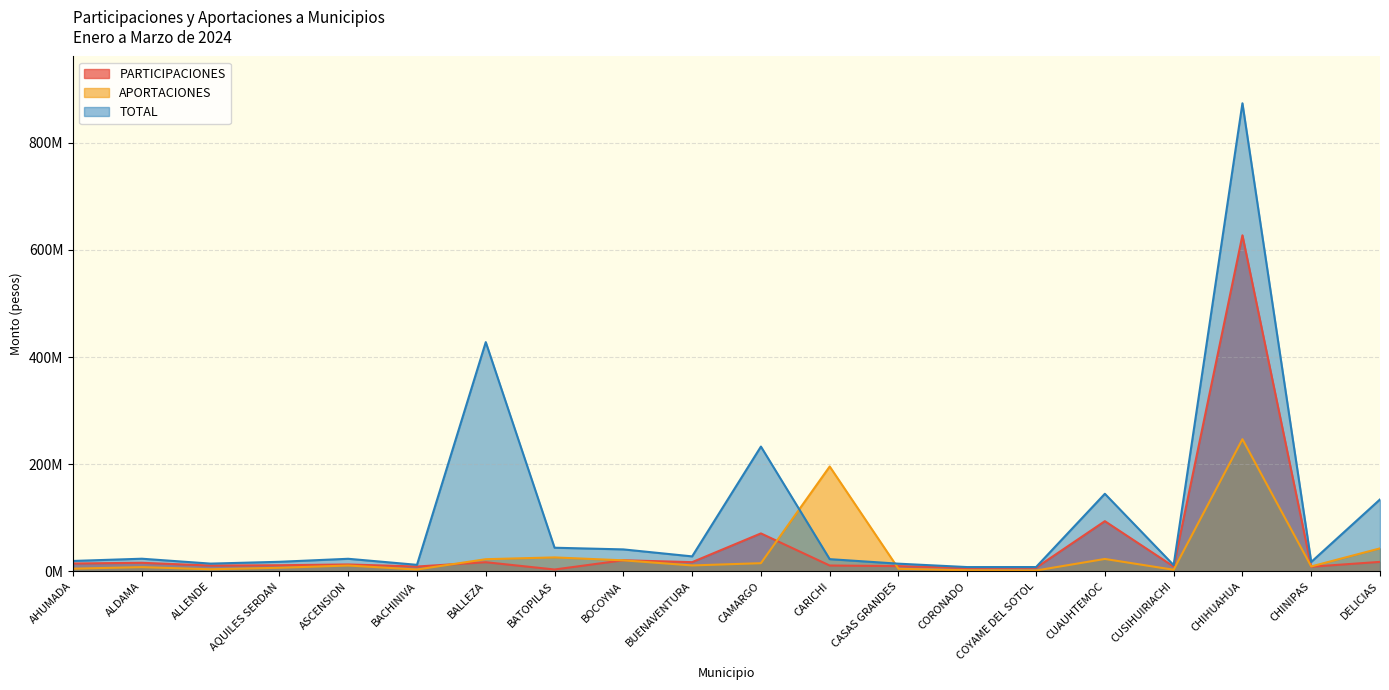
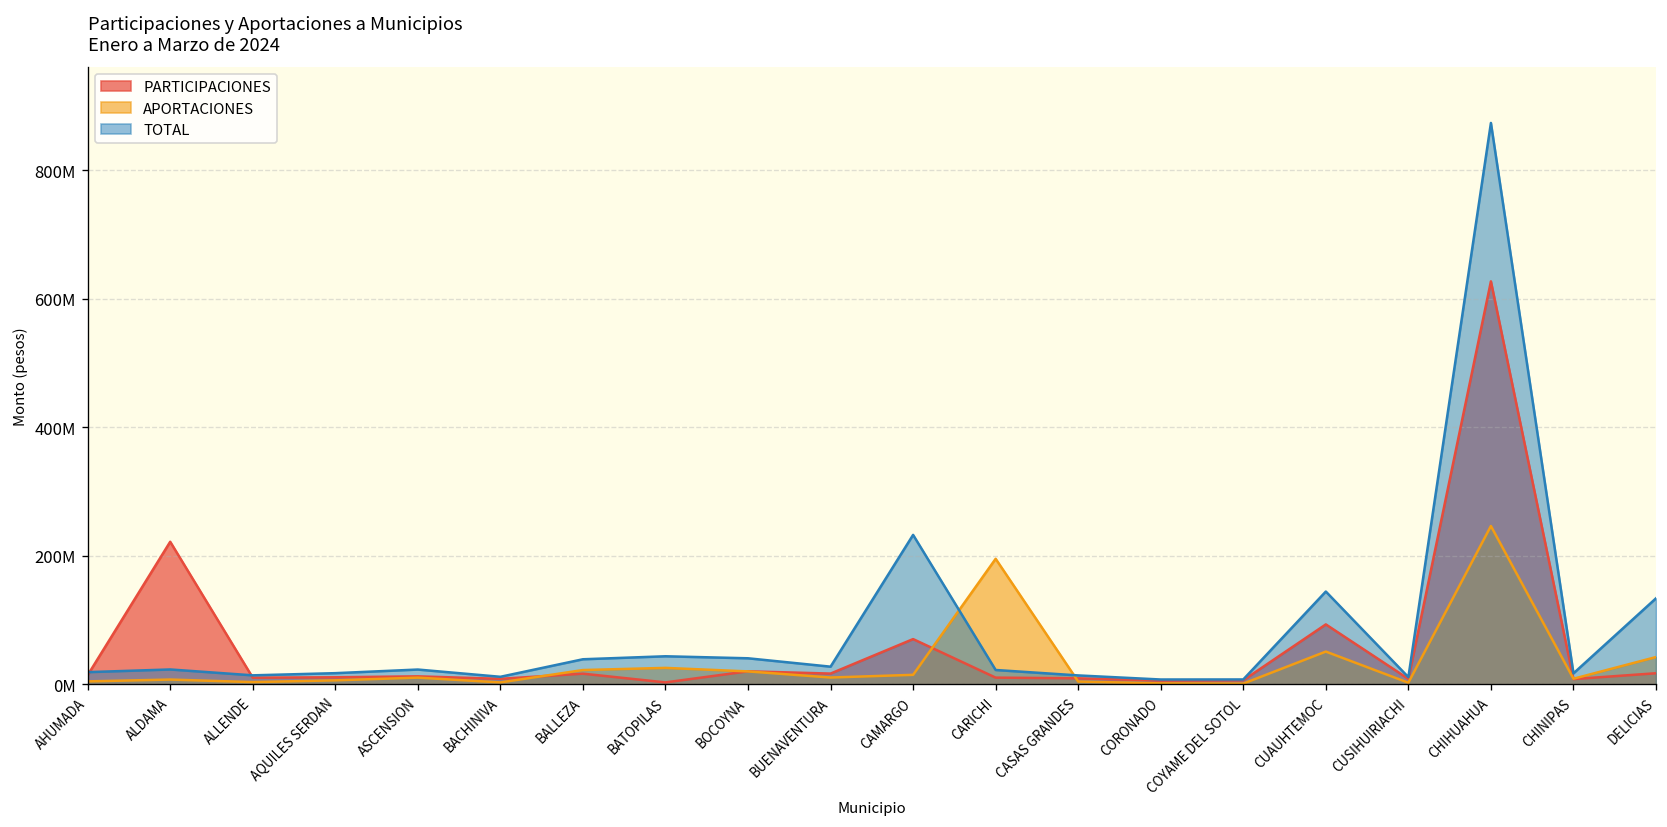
  {
    "PARTICIPACIONES": {
-     "ALDAMA": 20000000,
+     "ALDAMA": 220000000,
      "AQUILES SERDAN": 10000000,
      "BALLEZA": 20000000,
      "BATOPILAS": 0,
      "BUENAVENTURA": 20000000,
      "CAMARGO": 70000000,
      "CARICHI": 10000000,
      "CUAUHTEMOC": 90000000,
      "CHIHUAHUA": 630000000,
      "DELICIAS": 20000000
    },
    "APORTACIONES": {
      "AHUMADA": 0,
      "ALDAMA": 10000000,
      "ALLENDE": 0,
      "AQUILES SERDAN": 10000000,
      "BACHINIVA": 0,
      "BALLEZA": 20000000,
      "BATOPILAS": 30000000,
      "BUENAVENTURA": 10000000,
      "CAMARGO": 10000000,
      "CARICHI": 200000000,
      "CASAS GRANDES": 0,
      "COYAME DEL SOTOL": 0,
-     "CUAUHTEMOC": 20000000,
+     "CUAUHTEMOC": 50000000,
      "CUSIHUIRIACHI": 0,
      "CHIHUAHUA": 250000000,
      "DELICIAS": 40000000
    },
    "TOTAL": {
      "ALDAMA": 20000000,
      "AQUILES SERDAN": 20000000,
      "ASCENSION": 20000000,
-     "BALLEZA": 430000000,
+     "BALLEZA": 40000000,
      "BATOPILAS": 40000000,
      "BOCOYNA": 40000000,
      "BUENAVENTURA": 30000000,
      "CAMARGO": 230000000,
      "CARICHI": 20000000,
      "CUAUHTEMOC": 140000000,
      "CHIHUAHUA": 870000000,
      "CHINIPAS": 20000000,
      "DELICIAS": 130000000
    }
  }
